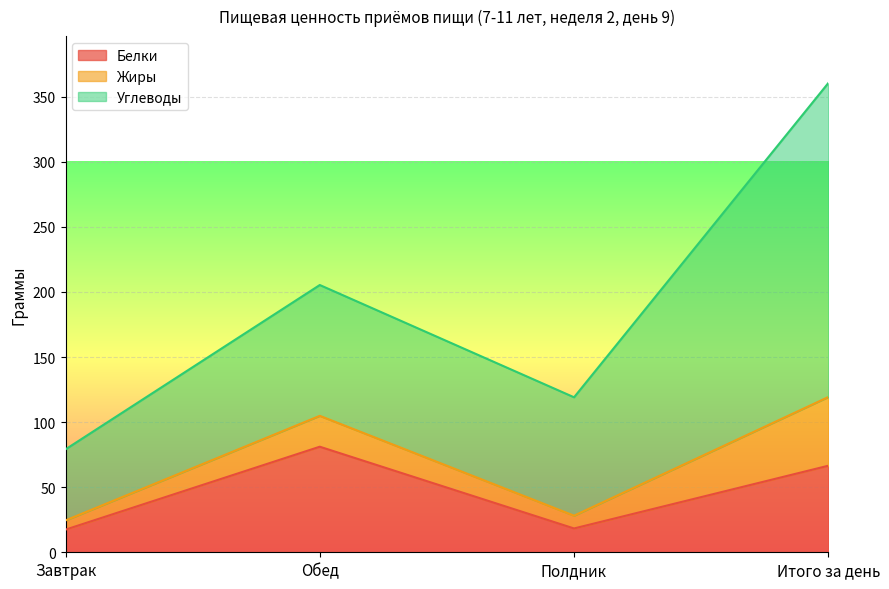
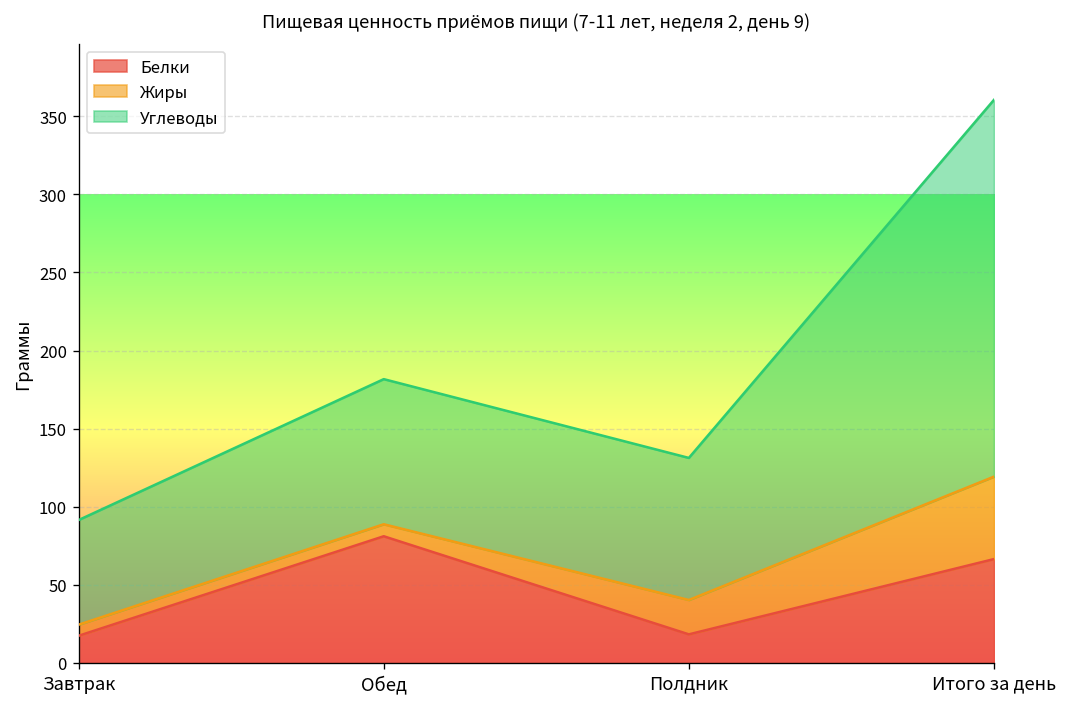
  {
    "Белки": {
      "Завтрак": 17,
      "Обед": 81,
      "Полдник": 18,
      "Итого за день": 66
    },
    "Жиры": {
      "Завтрак": 7,
-     "Обед": 24,
-     "Полдник": 10,
+     "Обед": 8,
+     "Полдник": 22,
      "Итого за день": 53
    },
    "Углеводы": {
-     "Завтрак": 55,
-     "Обед": 100,
+     "Завтрак": 67,
+     "Обед": 93,
      "Полдник": 91,
      "Итого за день": 241
    }
  }
